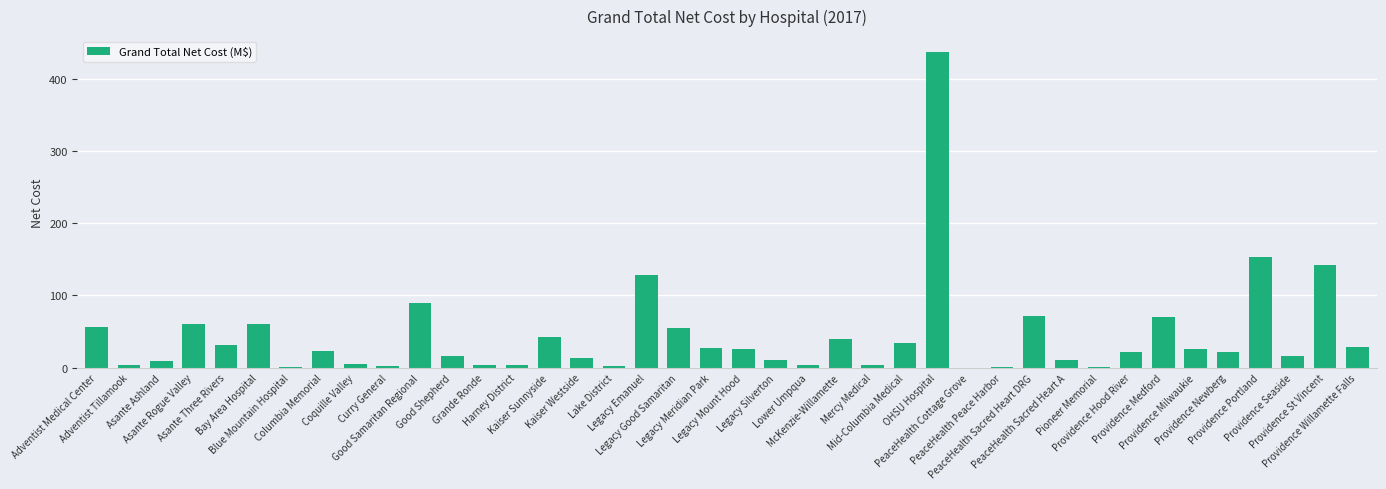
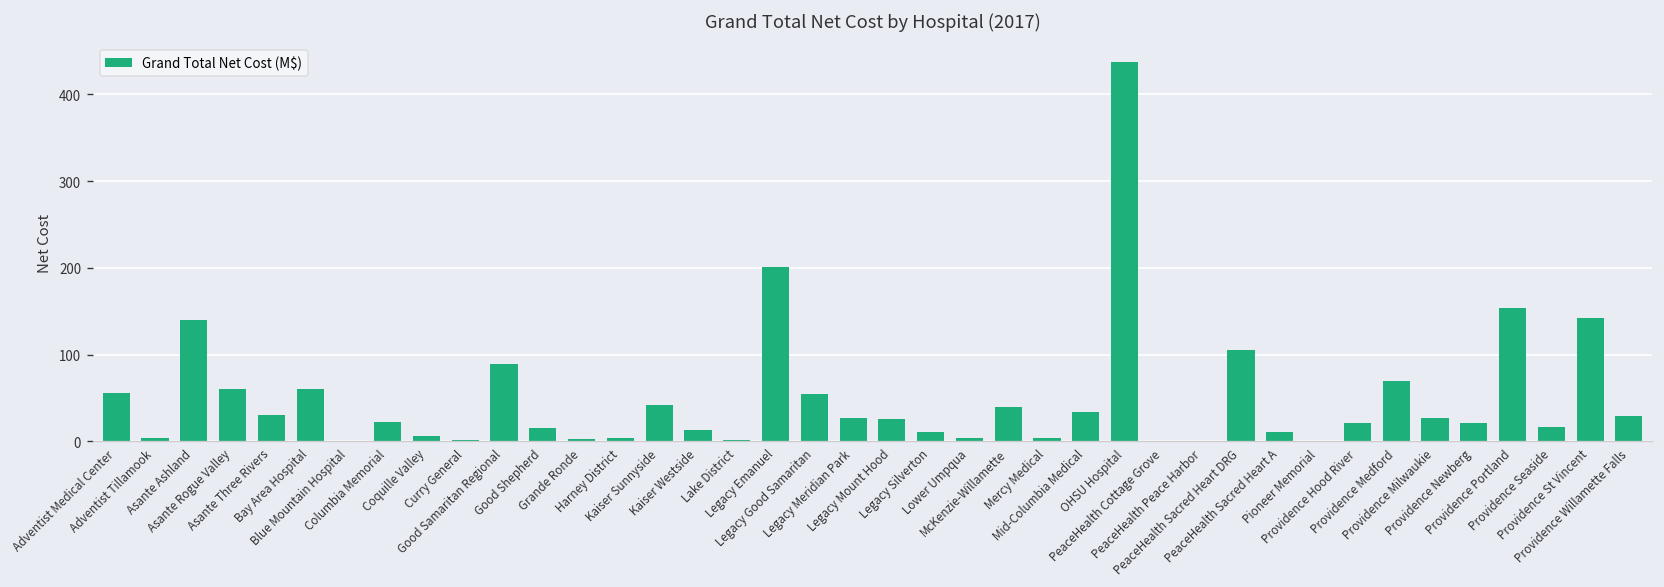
  {
    "Adventist Medical Center": 60,
    "Adventist Tillamook": 0,
-   "Asante Ashland": 10,
+   "Asante Ashland": 140,
    "Asante Rogue Valley": 60,
    "Asante Three Rivers": 30,
    "Bay Area Hospital": 60,
    "Columbia Memorial": 20,
    "Coquille Valley": 10,
    "Good Samaritan Regional": 90,
    "Good Shepherd": 20,
    "Harney District": 0,
    "Kaiser Sunnyside": 40,
    "Kaiser Westside": 10,
-   "Legacy Emanuel": 130,
+   "Legacy Emanuel": 200,
    "Legacy Good Samaritan": 50,
    "Legacy Meridian Park": 30,
    "Legacy Mount Hood": 30,
    "Legacy Silverton": 10,
    "Lower Umpqua": 0,
    "McKenzie-Willamette": 40,
    "Mercy Medical": 0,
    "Mid-Columbia Medical": 30,
    "OHSU Hospital": 440,
-   "PeaceHealth Sacred Heart DRG": 70,
+   "PeaceHealth Sacred Heart DRG": 110,
    "PeaceHealth Sacred Heart A": 10,
    "Providence Hood River": 20,
    "Providence Medford": 70,
    "Providence Milwaukie": 30,
    "Providence Newberg": 20,
    "Providence Portland": 150,
    "Providence Seaside": 20,
    "Providence St Vincent": 140,
    "Providence Willamette Falls": 30
  }
